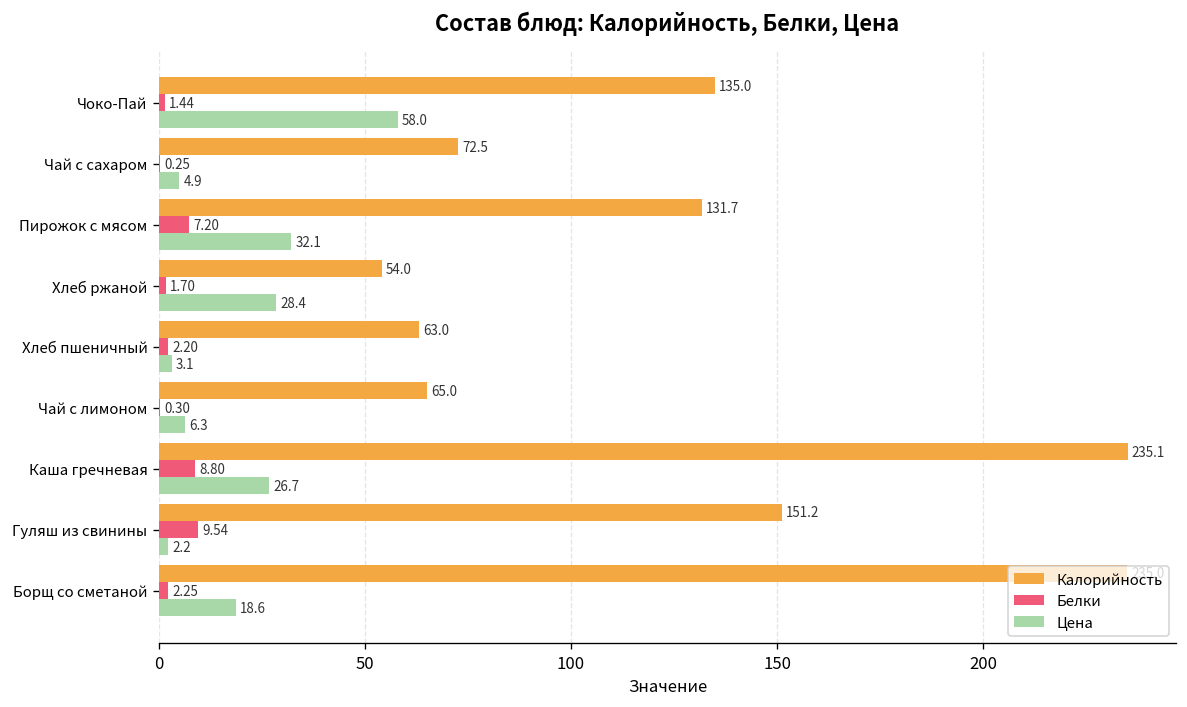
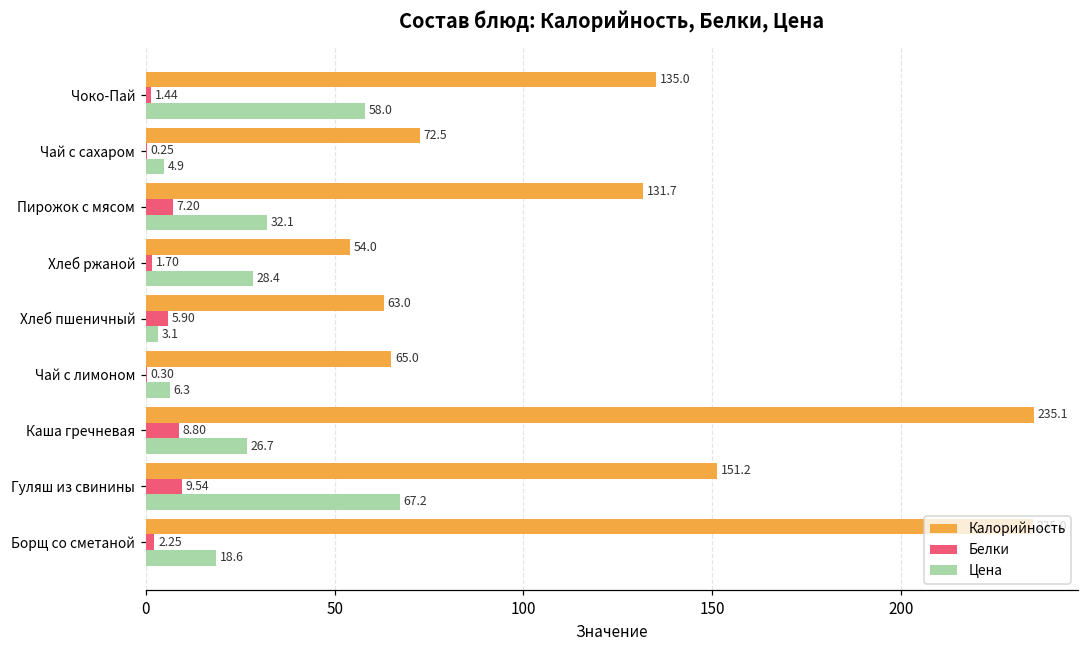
  {
    "Калорийность": {
      "Чоко-Пай": 135.0,
      "Чай с сахаром": 72.5,
      "Пирожок с мясом": 131.7,
      "Хлеб ржаной": 54.0,
      "Хлеб пшеничный": 63.0,
      "Чай с лимоном": 65.0,
      "Каша гречневая": 235.1,
      "Гуляш из свинины": 151.2
    },
    "Белки": {
      "Чоко-Пай": 1.44,
      "Чай с сахаром": 0.25,
      "Пирожок с мясом": 7.20,
      "Хлеб ржаной": 1.70,
-     "Хлеб пшеничный": 2.20,
+     "Хлеб пшеничный": 5.90,
      "Чай с лимоном": 0.30,
      "Каша гречневая": 8.80,
      "Гуляш из свинины": 9.54,
      "Борщ со сметаной": 2.25
    },
    "Цена": {
      "Чоко-Пай": 58.0,
      "Чай с сахаром": 4.9,
      "Пирожок с мясом": 32.1,
      "Хлеб ржаной": 28.4,
      "Хлеб пшеничный": 3.1,
      "Чай с лимоном": 6.3,
      "Каша гречневая": 26.7,
-     "Гуляш из свинины": 2.2,
+     "Гуляш из свинины": 67.2,
      "Борщ со сметаной": 18.6
    }
  }
